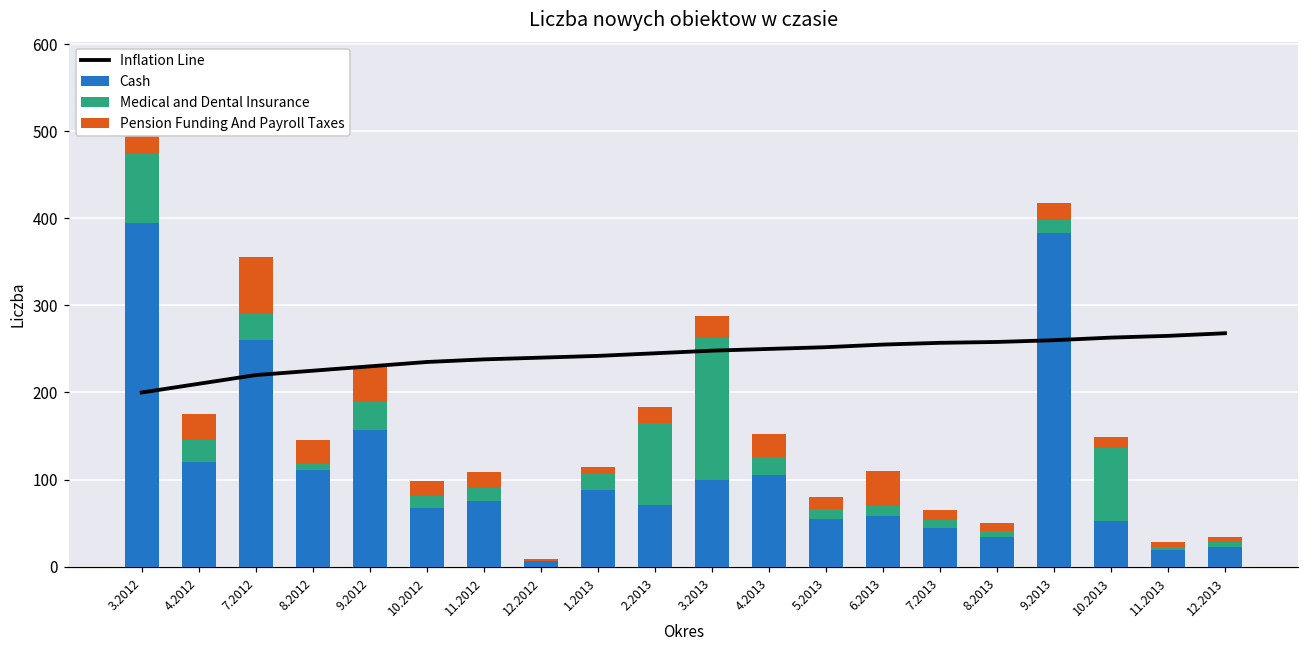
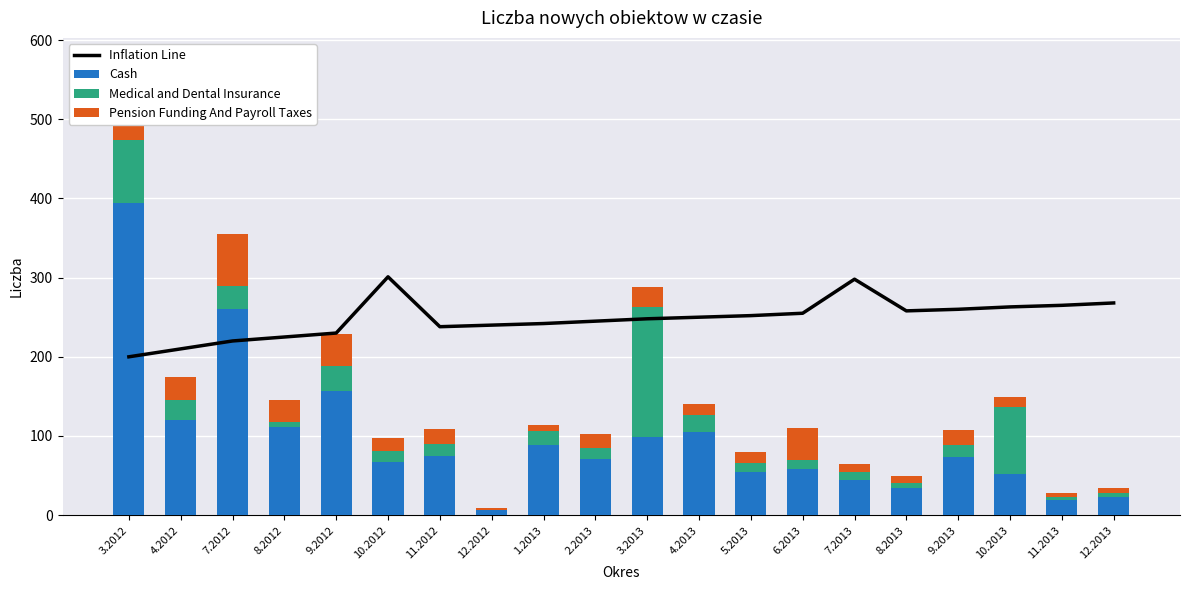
  {
    "Cash": {
      "3.2012": 390,
      "4.2012": 120,
      "7.2012": 260,
      "8.2012": 110,
      "9.2012": 160,
      "10.2012": 70,
      "11.2012": 80,
      "12.2012": 10,
      "1.2013": 90,
      "2.2013": 70,
      "3.2013": 100,
      "4.2013": 110,
      "5.2013": 60,
      "6.2013": 60,
      "7.2013": 50,
      "8.2013": 30,
-     "9.2013": 380,
+     "9.2013": 70,
      "10.2013": 50,
      "11.2013": 20,
      "12.2013": 20
    },
    "Inflation Line": {
      "3.2012": 200,
      "4.2012": 210,
      "7.2012": 220,
      "8.2012": 230,
      "9.2012": 230,
-     "10.2012": 240,
+     "10.2012": 300,
      "11.2012": 240,
      "12.2012": 240,
      "1.2013": 240,
      "2.2013": 250,
      "3.2013": 250,
      "4.2013": 250,
      "5.2013": 250,
      "6.2013": 260,
-     "7.2013": 260,
+     "7.2013": 300,
      "8.2013": 260,
      "9.2013": 260,
      "10.2013": 260,
      "11.2013": 270,
      "12.2013": 270
    },
    "Medical and Dental Insurance": {
      "3.2012": 80,
      "4.2012": 30,
      "7.2012": 30,
      "8.2012": 10,
      "9.2012": 30,
      "10.2012": 10,
      "11.2012": 20,
      "1.2013": 20,
-     "2.2013": 90,
+     "2.2013": 10,
      "3.2013": 160,
      "4.2013": 20,
      "5.2013": 10,
      "6.2013": 10,
      "7.2013": 10,
      "8.2013": 10,
      "9.2013": 20,
      "10.2013": 80,
      "11.2013": 0,
      "12.2013": 10
    },
    "Pension Funding And Payroll Taxes": {
      "4.2012": 30,
      "7.2012": 70,
      "8.2012": 30,
      "9.2012": 40,
      "10.2012": 20,
      "11.2012": 20,
      "1.2013": 10,
      "2.2013": 20,
      "3.2013": 30,
-     "4.2013": 30,
+     "4.2013": 10,
      "5.2013": 10,
      "6.2013": 40,
      "7.2013": 10,
      "8.2013": 10,
      "9.2013": 20,
      "10.2013": 10,
      "11.2013": 10,
      "12.2013": 10
    }
  }
